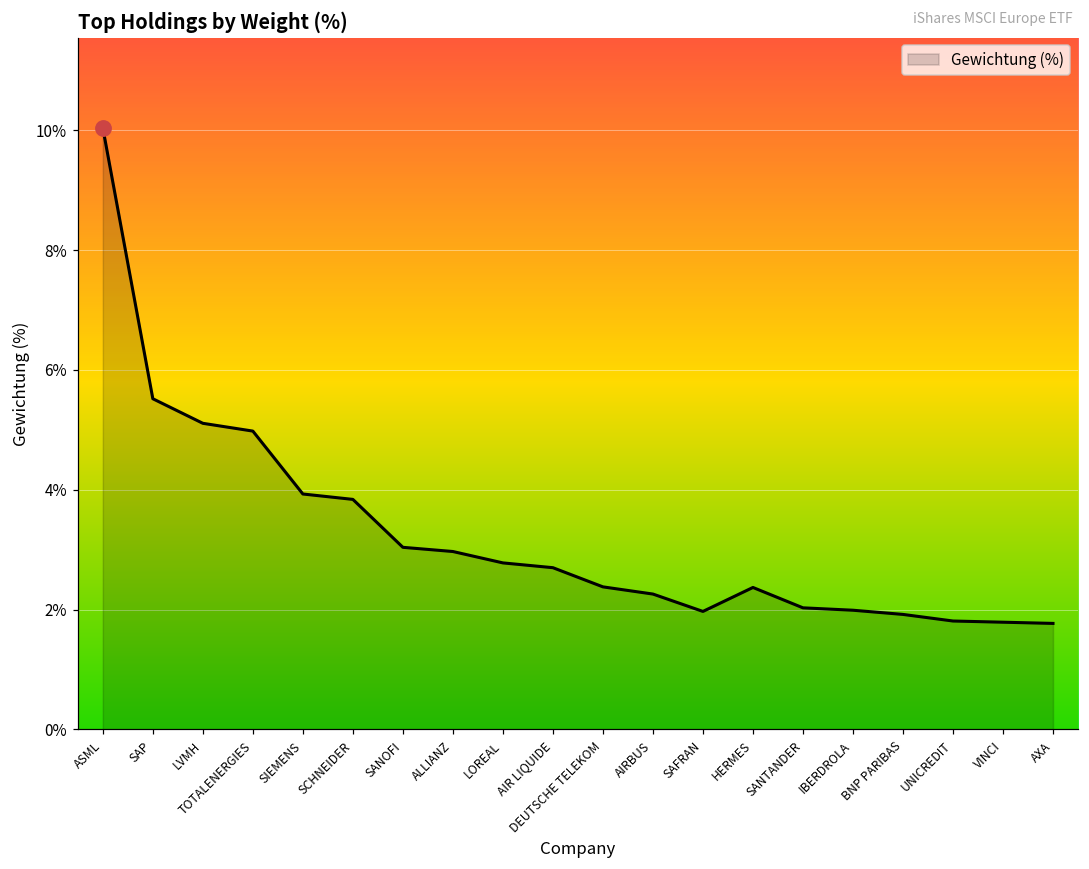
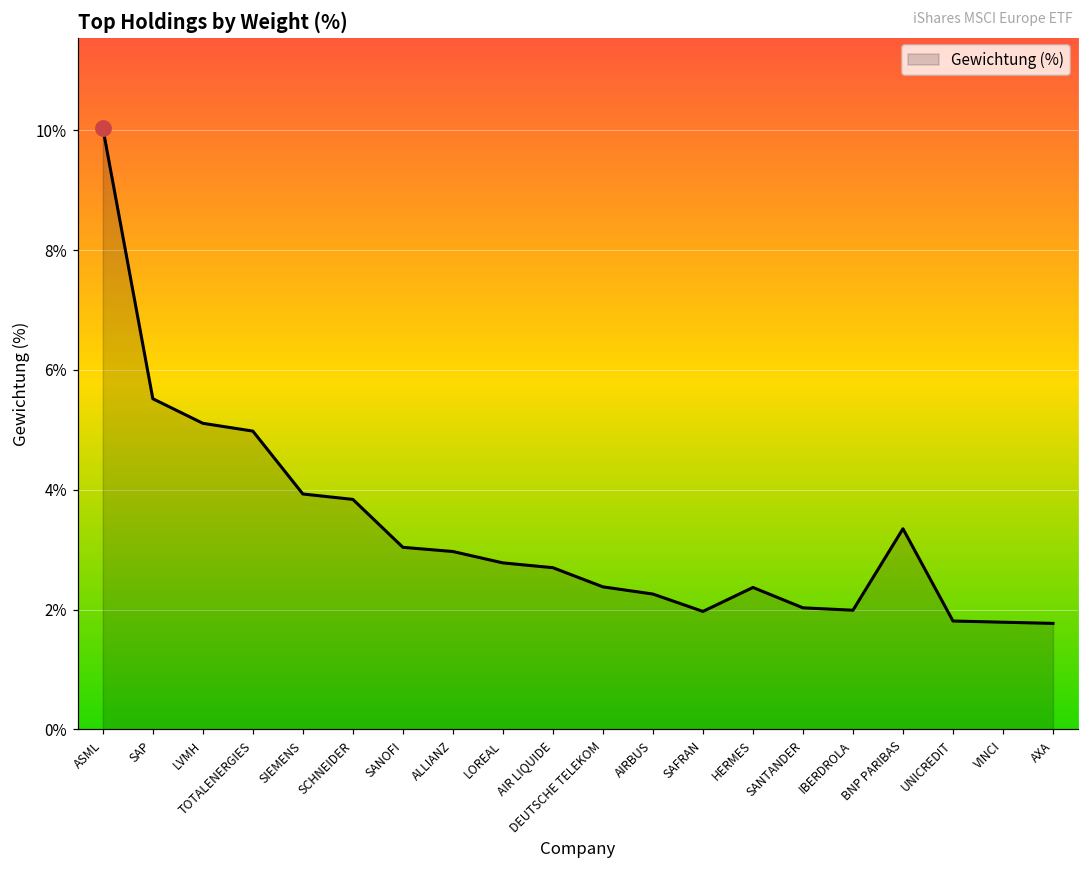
  {
    "Gewichtung (%)": {
      "SAP": "5.5%",
      "LVMH": "5.1%",
      "TOTALENERGIES": "5.0%",
      "SIEMENS": "3.9%",
      "SCHNEIDER": "3.8%",
      "SANOFI": "3.0%",
      "ALLIANZ": "3.0%",
      "LOREAL": "2.8%",
      "AIR LIQUIDE": "2.7%",
      "DEUTSCHE TELEKOM": "2.4%",
      "AIRBUS": "2.3%",
      "SAFRAN": "2.0%",
      "HERMES": "2.4%",
      "SANTANDER": "2.0%",
      "IBERDROLA": "2.0%",
-     "BNP PARIBAS": "1.9%",
+     "BNP PARIBAS": "3.4%",
      "UNICREDIT": "1.8%",
      "VINCI": "1.8%",
      "AXA": "1.8%"
    }
  }
